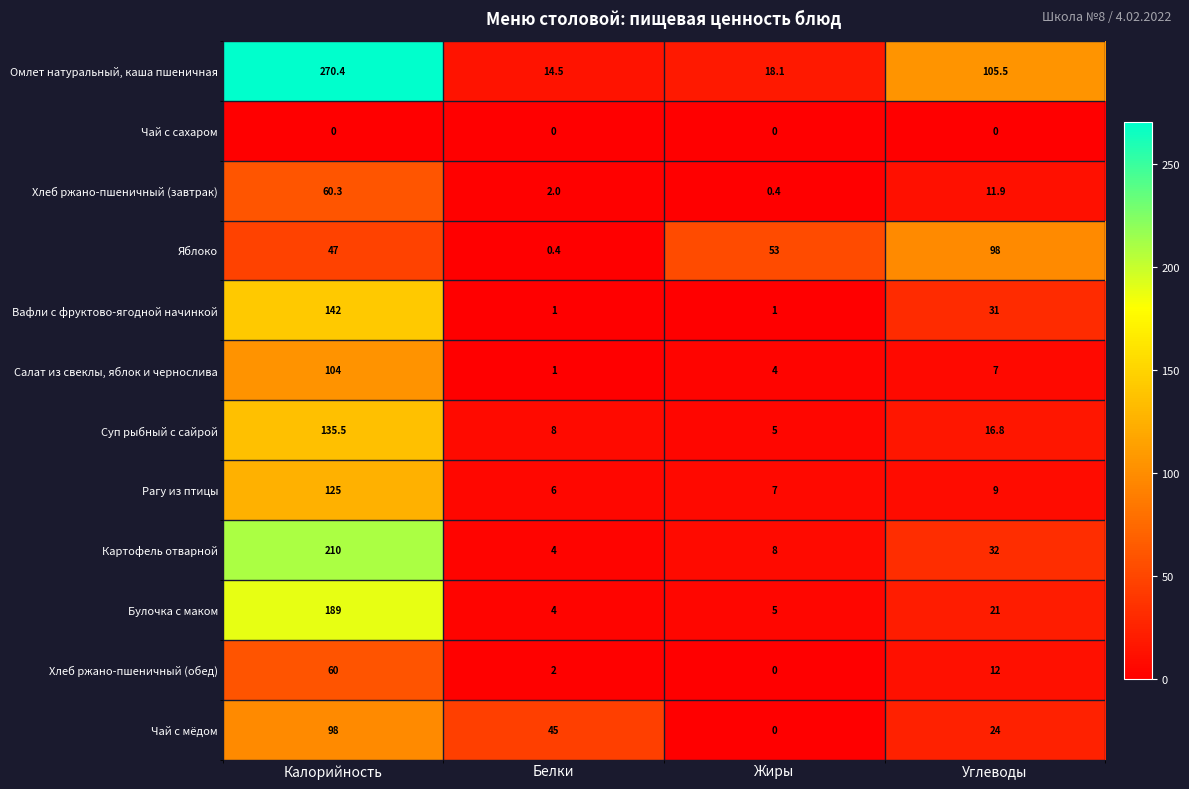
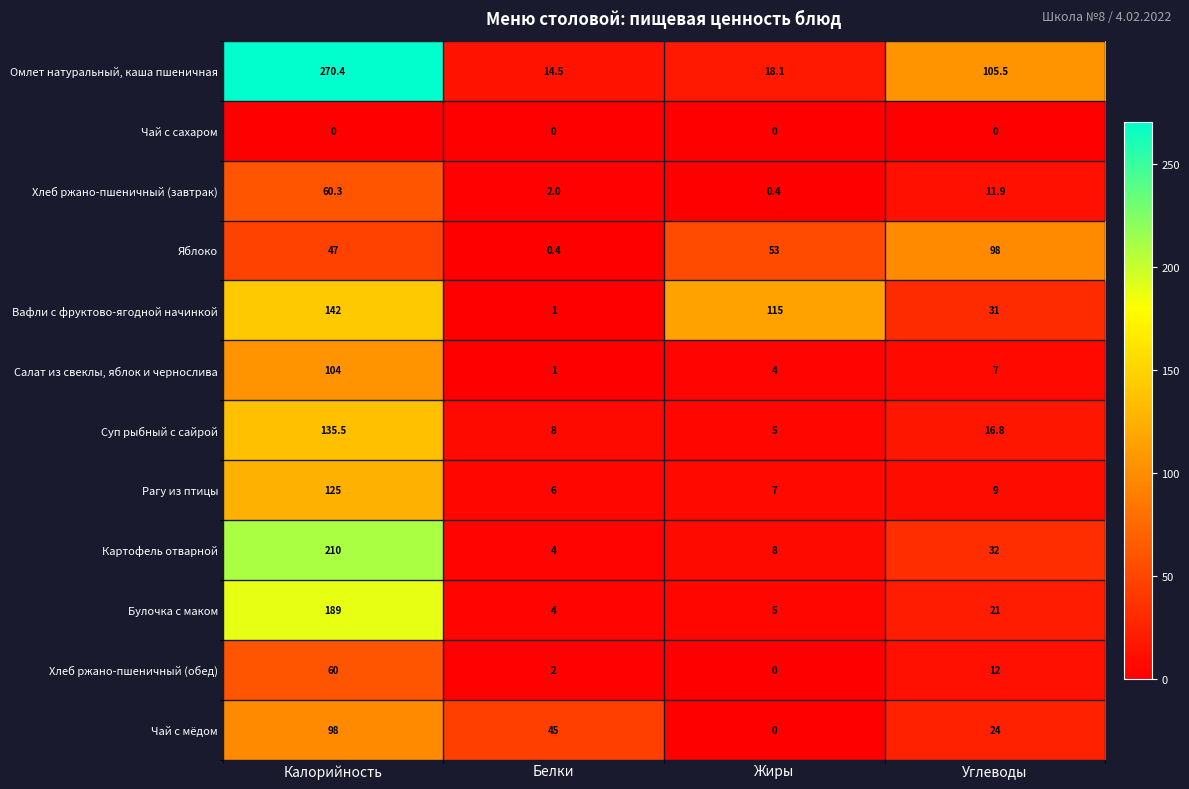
  {
    "Омлет натуральный, каша пшеничная": {
      "Калорийность": 270.4,
      "Белки": 14.5,
      "Жиры": 18.1,
      "Углеводы": 105.5
    },
    "Чай с сахаром": {
      "Калорийность": 0,
      "Белки": 0,
      "Жиры": 0,
      "Углеводы": 0
    },
    "Хлеб ржано-пшеничный (завтрак)": {
      "Калорийность": 60.3,
      "Белки": 2.0,
      "Жиры": 0.4,
      "Углеводы": 11.9
    },
    "Яблоко": {
      "Калорийность": 47,
      "Белки": 0.4,
      "Жиры": 53,
      "Углеводы": 98
    },
    "Вафли с фруктово-ягодной начинкой": {
      "Калорийность": 142,
      "Белки": 1,
-     "Жиры": 1,
+     "Жиры": 115,
      "Углеводы": 31
    },
    "Салат из свеклы, яблок и чернослива": {
      "Калорийность": 104,
      "Белки": 1,
      "Жиры": 4,
      "Углеводы": 7
    },
    "Суп рыбный с сайрой": {
      "Калорийность": 135.5,
      "Белки": 8,
      "Жиры": 5,
      "Углеводы": 16.8
    },
    "Рагу из птицы": {
      "Калорийность": 125,
      "Белки": 6,
      "Жиры": 7,
      "Углеводы": 9
    },
    "Картофель отварной": {
      "Калорийность": 210,
      "Белки": 4,
      "Жиры": 8,
      "Углеводы": 32
    },
    "Булочка с маком": {
      "Калорийность": 189,
      "Белки": 4,
      "Жиры": 5,
      "Углеводы": 21
    },
    "Хлеб ржано-пшеничный (обед)": {
      "Калорийность": 60,
      "Белки": 2,
      "Жиры": 0,
      "Углеводы": 12
    },
    "Чай с мёдом": {
      "Калорийность": 98,
      "Белки": 45,
      "Жиры": 0,
      "Углеводы": 24
    }
  }
